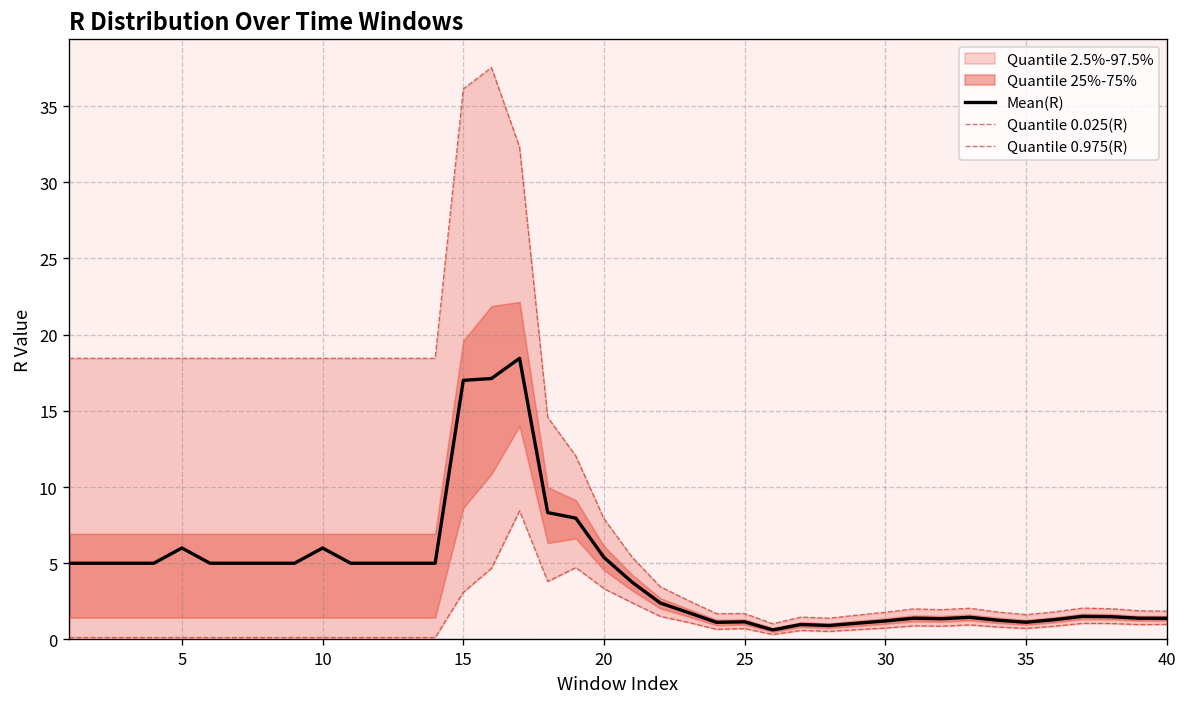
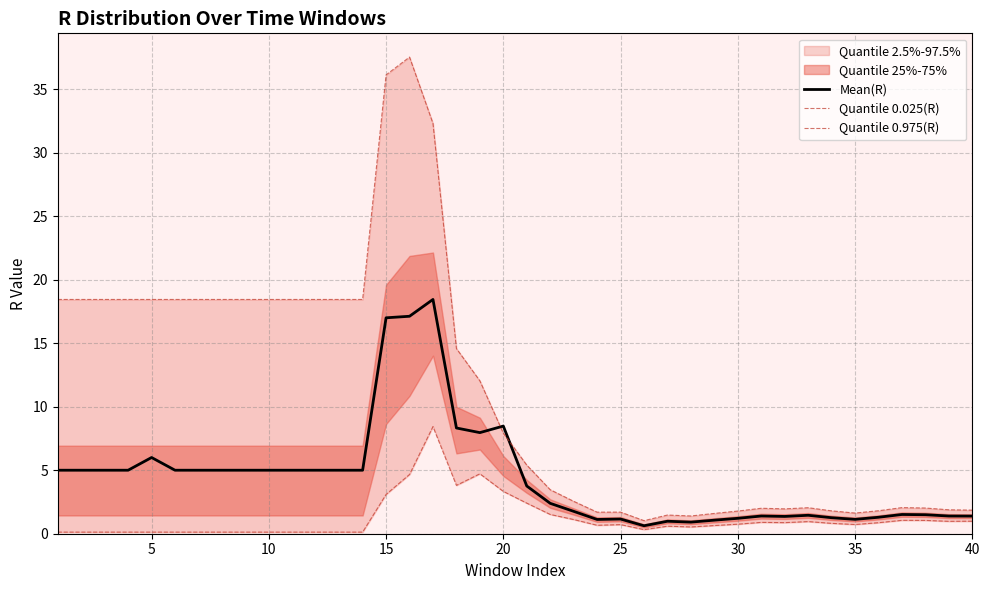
  {
    "Mean(R)": {
      "5": 6.0,
-     "10": 6,
+     "10": 5,
      "15": 17.0,
-     "20": 5.4
+     "20": 8.5
    }
  }
